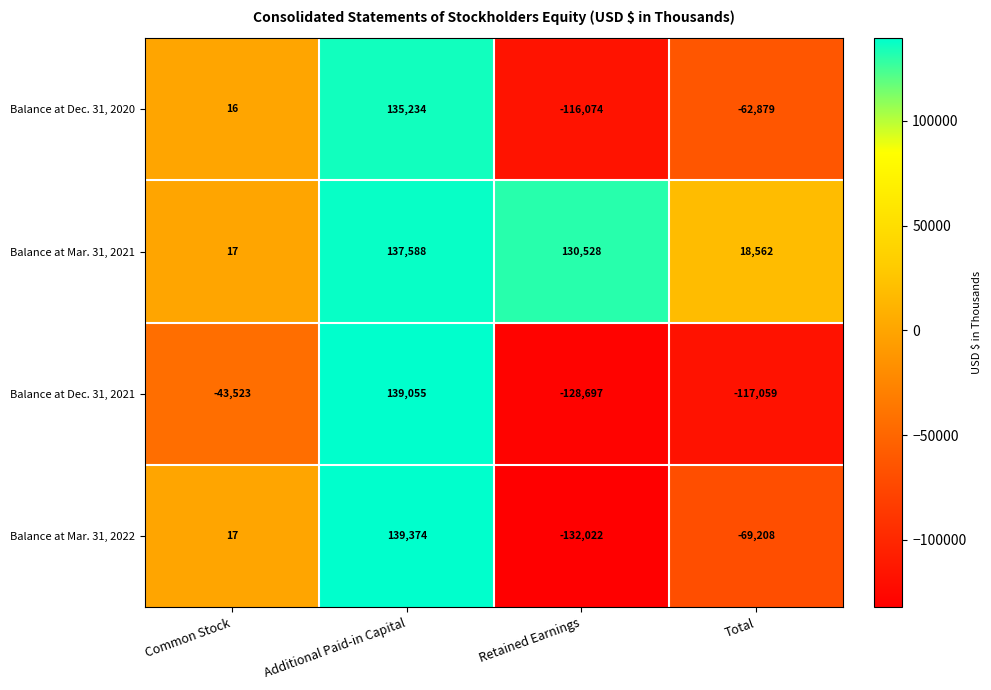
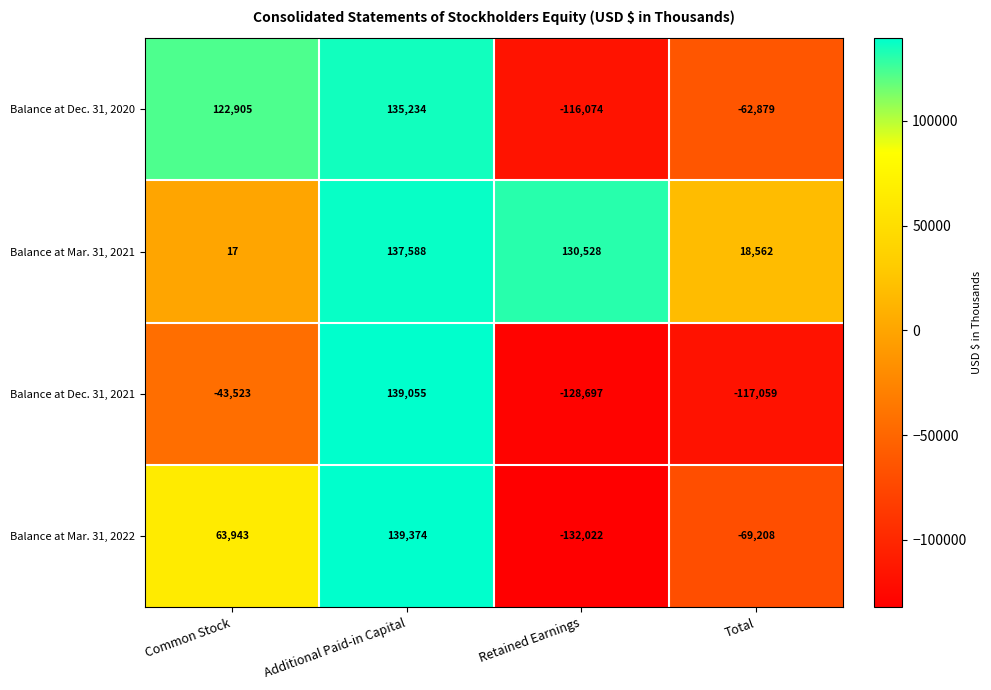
  {
    "Balance at Dec. 31, 2020": {
-     "Common Stock": "16",
+     "Common Stock": "122,905",
      "Additional Paid-in Capital": "135,234",
      "Retained Earnings": "-116,074",
      "Total": "-62,879"
    },
    "Balance at Mar. 31, 2021": {
      "Common Stock": "17",
      "Additional Paid-in Capital": "137,588",
      "Retained Earnings": "130,528",
      "Total": "18,562"
    },
    "Balance at Dec. 31, 2021": {
      "Common Stock": "-43,523",
      "Additional Paid-in Capital": "139,055",
      "Retained Earnings": "-128,697",
      "Total": "-117,059"
    },
    "Balance at Mar. 31, 2022": {
-     "Common Stock": "17",
+     "Common Stock": "63,943",
      "Additional Paid-in Capital": "139,374",
      "Retained Earnings": "-132,022",
      "Total": "-69,208"
    }
  }
